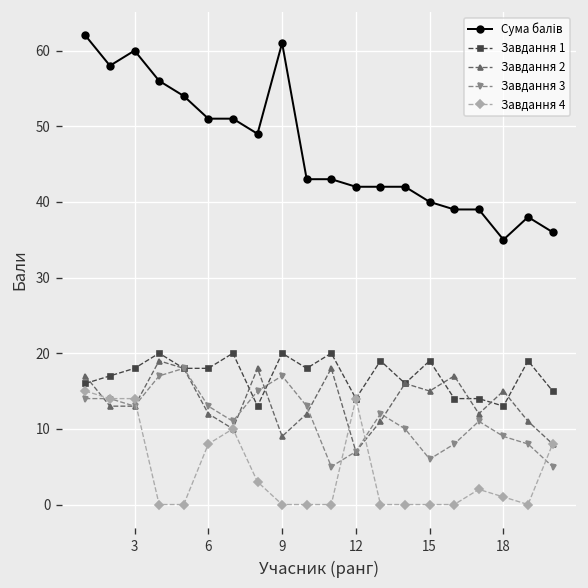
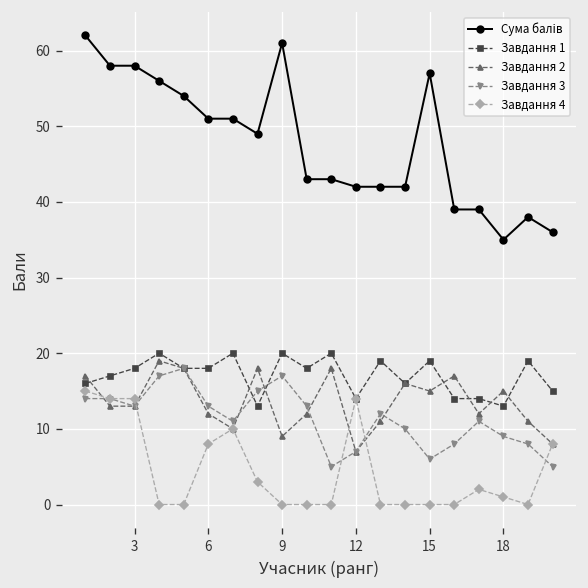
  {
    "Сума балів": {
-     "3": 60,
+     "3": 58,
      "6": 51,
      "9": 61,
      "12": 42,
-     "15": 40,
+     "15": 57,
      "18": 35
    }
  }
